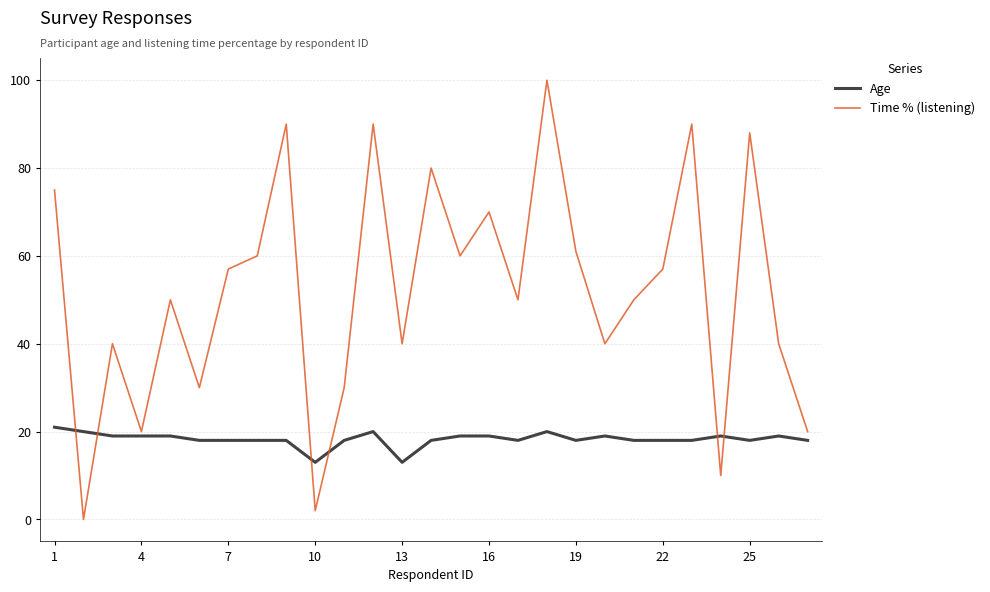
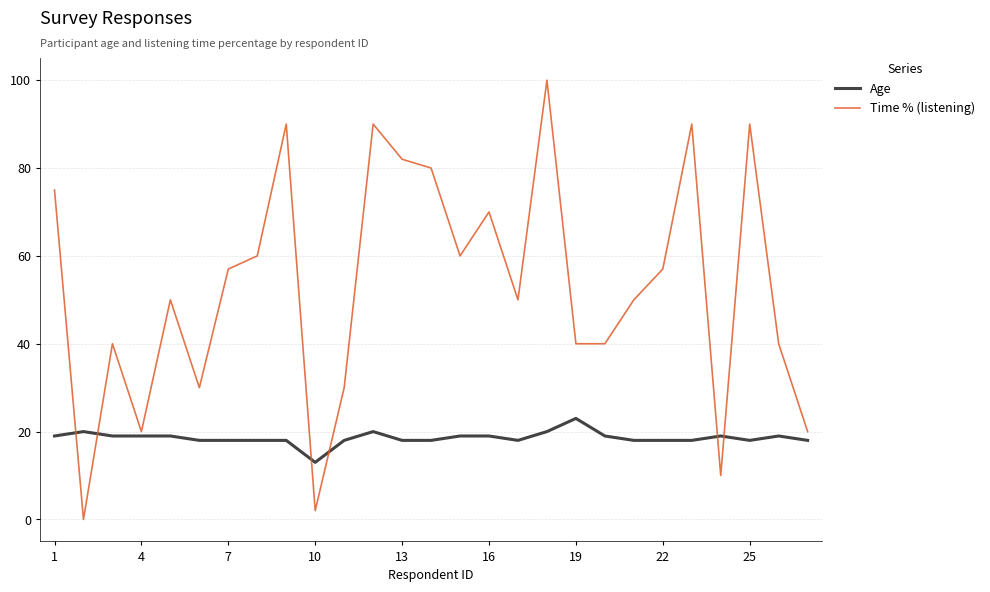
  {
    "Age": {
-     "1": 21,
+     "1": 19,
      "4": 19,
      "7": 18,
      "10": 13,
-     "13": 13,
+     "13": 18,
      "16": 19,
-     "19": 18,
+     "19": 23,
      "22": 18,
      "25": 18
    },
    "Time % (listening)": {
      "1": 75,
      "4": 20,
      "7": 57,
      "10": 2,
-     "13": 40,
+     "13": 82,
      "16": 70,
-     "19": 61,
+     "19": 40,
      "22": 57,
-     "25": 88
+     "25": 90
    }
  }
